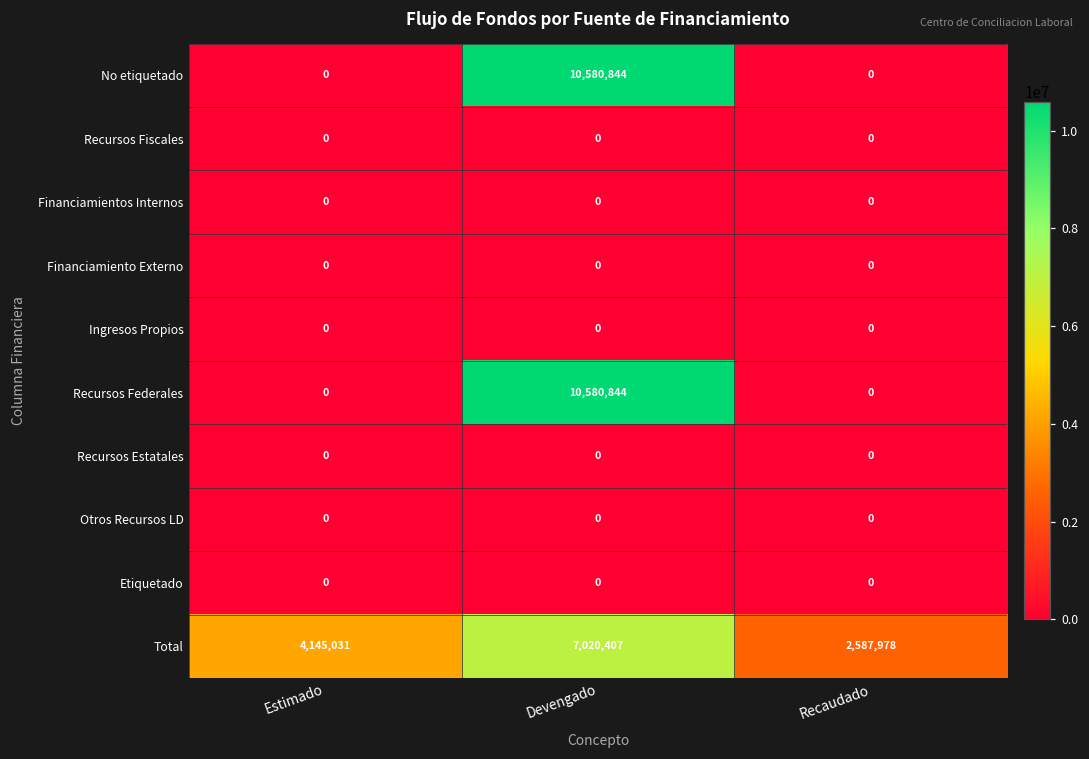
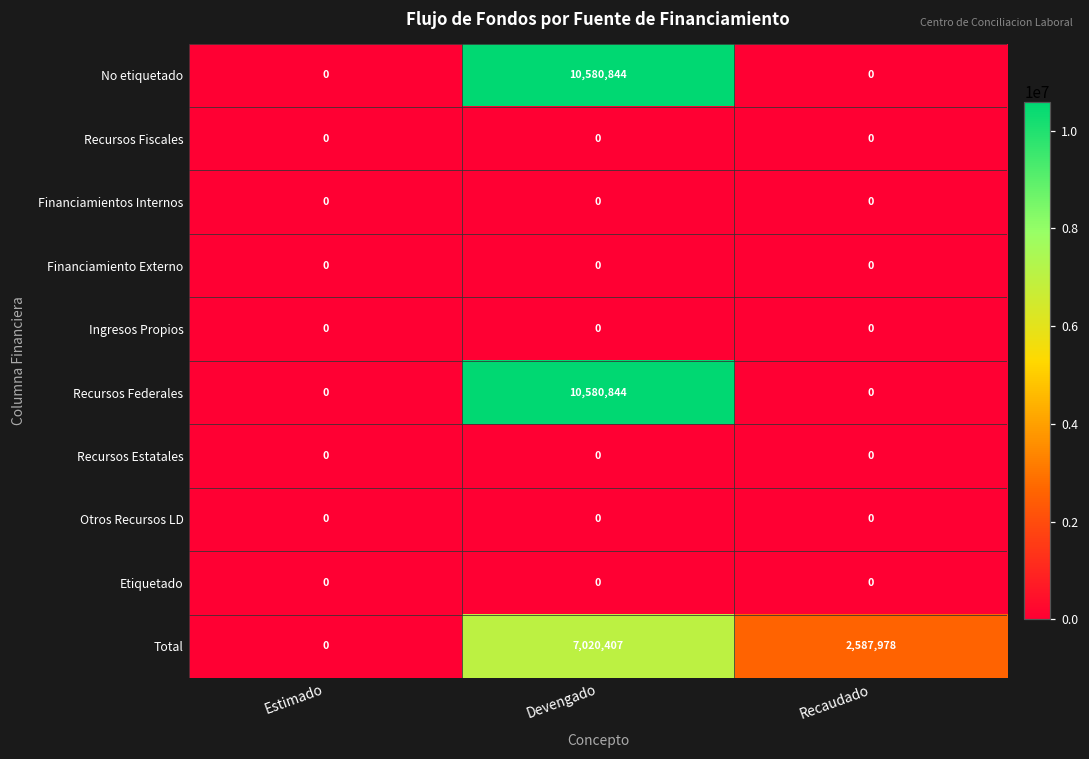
  {
    "No etiquetado": {
      "Estimado": "0",
      "Devengado": "10,580,844",
      "Recaudado": "0"
    },
    "Recursos Fiscales": {
      "Estimado": "0",
      "Devengado": "0",
      "Recaudado": "0"
    },
    "Financiamientos Internos": {
      "Estimado": "0",
      "Devengado": "0",
      "Recaudado": "0"
    },
    "Financiamiento Externo": {
      "Estimado": "0",
      "Devengado": "0",
      "Recaudado": "0"
    },
    "Ingresos Propios": {
      "Estimado": "0",
      "Devengado": "0",
      "Recaudado": "0"
    },
    "Recursos Federales": {
      "Estimado": "0",
      "Devengado": "10,580,844",
      "Recaudado": "0"
    },
    "Recursos Estatales": {
      "Estimado": "0",
      "Devengado": "0",
      "Recaudado": "0"
    },
    "Otros Recursos LD": {
      "Estimado": "0",
      "Devengado": "0",
      "Recaudado": "0"
    },
    "Etiquetado": {
      "Estimado": "0",
      "Devengado": "0",
      "Recaudado": "0"
    },
    "Total": {
-     "Estimado": "4,145,031",
+     "Estimado": "0",
      "Devengado": "7,020,407",
      "Recaudado": "2,587,978"
    }
  }
